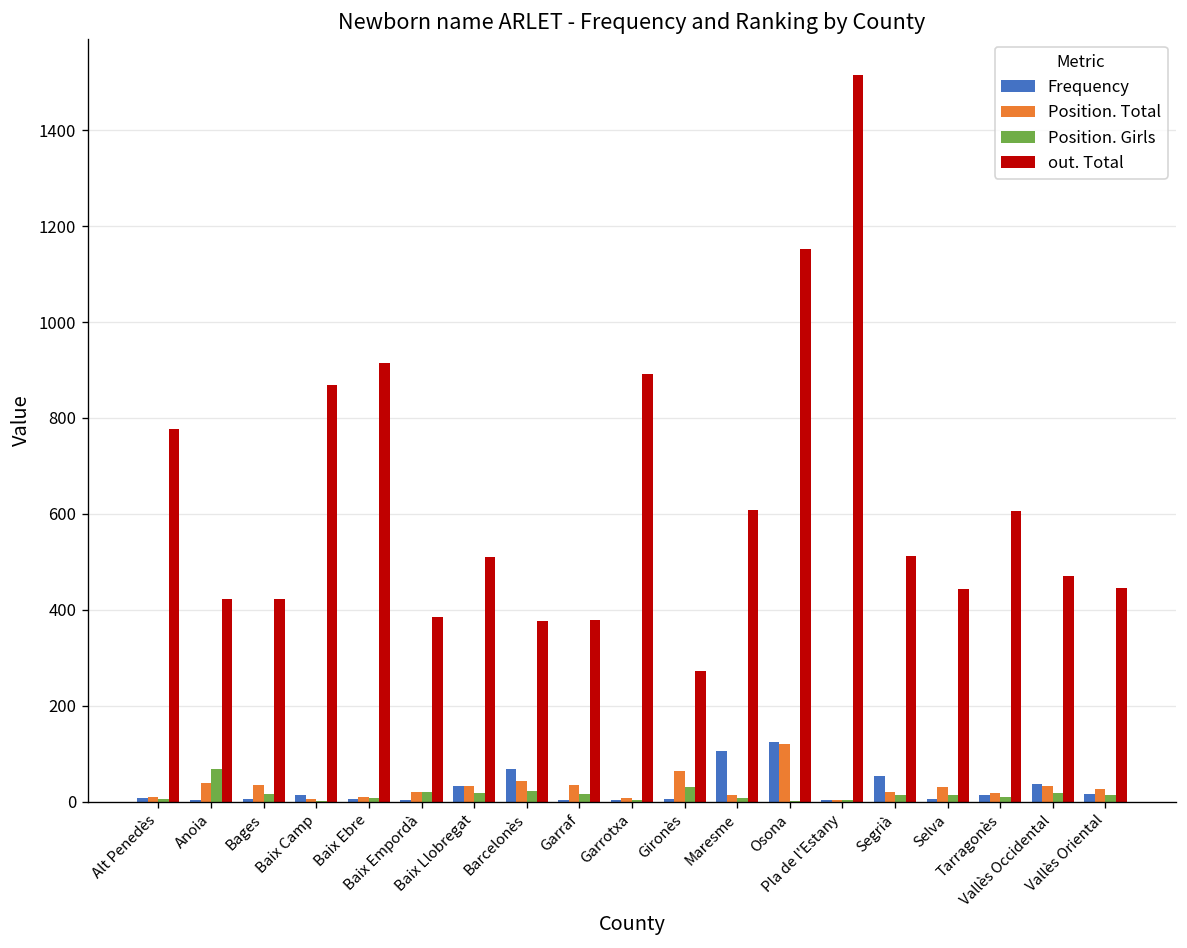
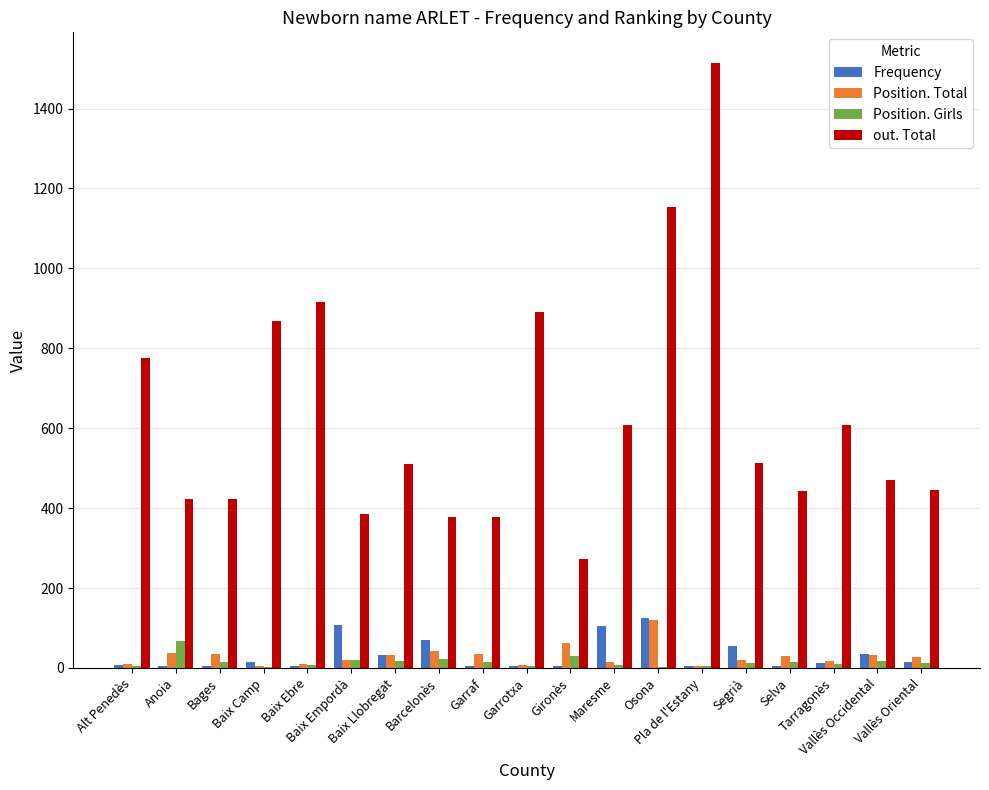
  {
    "Frequency": {
      "Alt Penedès": 10,
      "Baix Camp": 10,
-     "Baix Empordà": 0,
+     "Baix Empordà": 110,
      "Baix Llobregat": 30,
      "Barcelonès": 70,
      "Maresme": 110,
      "Osona": 130,
      "Segrià": 50,
      "Tarragonès": 10,
      "Vallès Occidental": 40,
      "Vallès Oriental": 20
    },
    "Position. Total": {
      "Alt Penedès": 10,
      "Anoia": 40,
      "Bages": 40,
      "Baix Ebre": 10,
      "Baix Empordà": 20,
      "Baix Llobregat": 30,
      "Barcelonès": 40,
      "Garraf": 40,
      "Garrotxa": 10,
      "Gironès": 60,
      "Maresme": 10,
      "Osona": 120,
      "Segrià": 20,
      "Selva": 30,
      "Tarragonès": 20,
      "Vallès Occidental": 30,
      "Vallès Oriental": 30
    },
    "Position. Girls": {
      "Anoia": 70,
      "Bages": 20,
      "Baix Ebre": 10,
      "Baix Empordà": 20,
      "Baix Llobregat": 20,
      "Barcelonès": 20,
      "Garraf": 20,
      "Gironès": 30,
      "Maresme": 10,
      "Segrià": 10,
      "Selva": 10,
      "Tarragonès": 10,
      "Vallès Occidental": 20,
      "Vallès Oriental": 10
    },
    "out. Total": {
      "Alt Penedès": 780,
      "Anoia": 420,
      "Bages": 420,
      "Baix Camp": 870,
      "Baix Ebre": 920,
      "Baix Empordà": 390,
      "Baix Llobregat": 510,
      "Barcelonès": 380,
      "Garraf": 380,
      "Garrotxa": 890,
      "Gironès": 270,
      "Maresme": 610,
      "Osona": 1150,
      "Pla de l'Estany": 1520,
      "Segrià": 510,
      "Selva": 440,
      "Tarragonès": 610,
      "Vallès Occidental": 470,
      "Vallès Oriental": 450
    }
  }
